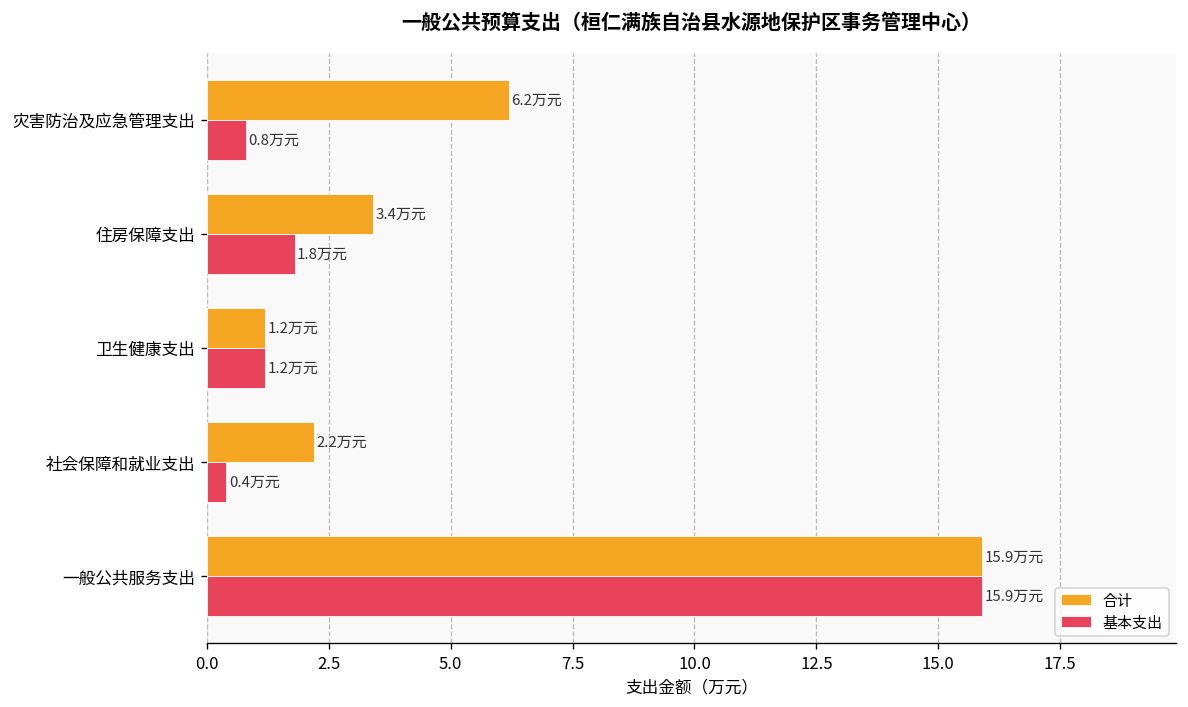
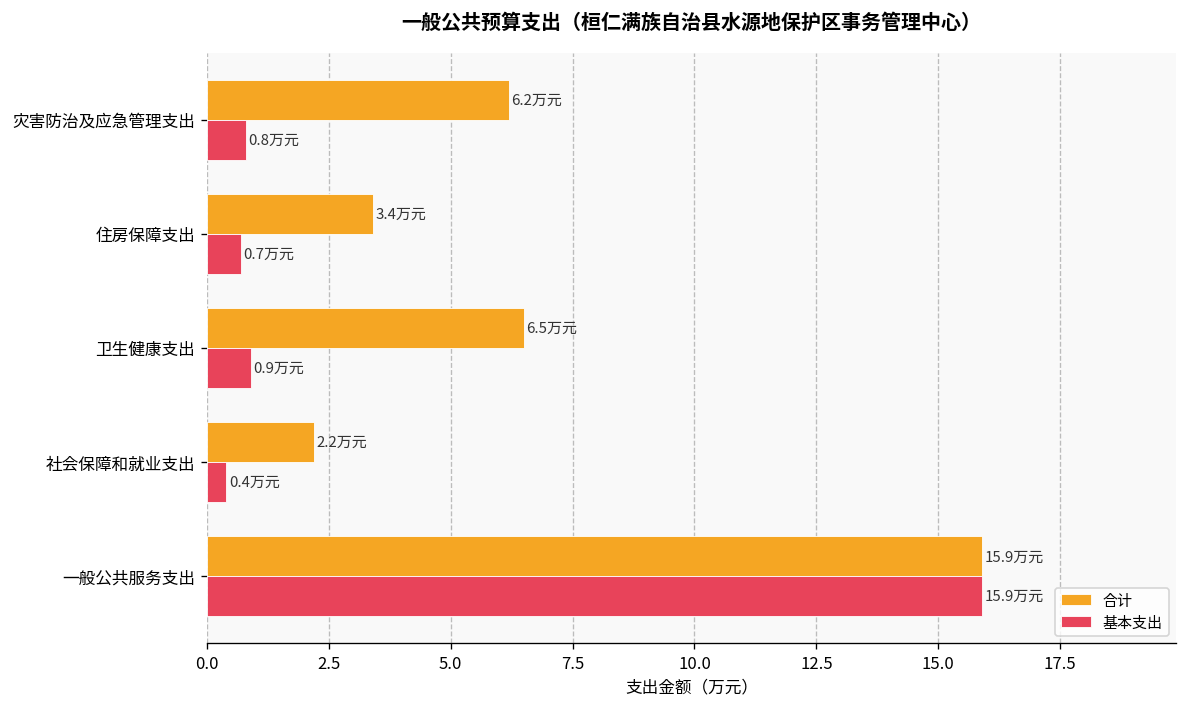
  {
    "合计": {
      "灾害防治及应急管理支出": 6.2,
      "住房保障支出": 3.4,
-     "卫生健康支出": 1.2,
+     "卫生健康支出": 6.5,
      "社会保障和就业支出": 2.2,
      "一般公共服务支出": 15.9
    },
    "基本支出": {
      "灾害防治及应急管理支出": 0.8,
-     "住房保障支出": 1.8,
-     "卫生健康支出": 1.2,
+     "住房保障支出": 0.7,
+     "卫生健康支出": 0.9,
      "社会保障和就业支出": 0.4,
      "一般公共服务支出": 15.9
    }
  }
